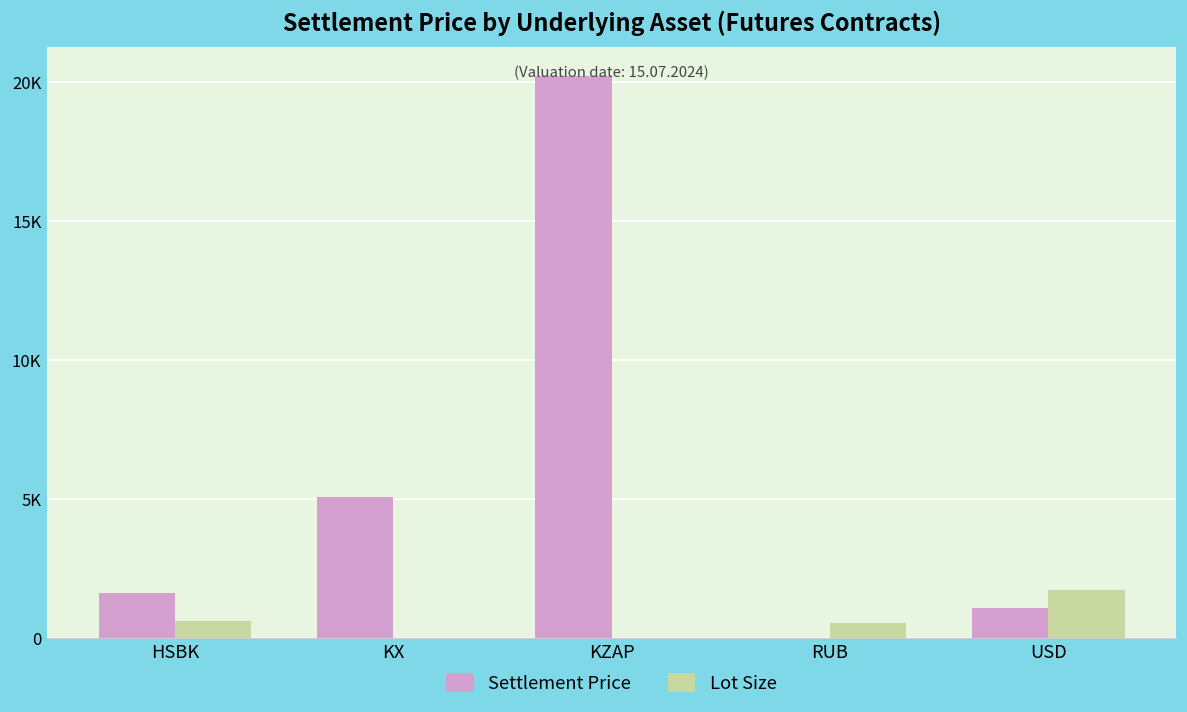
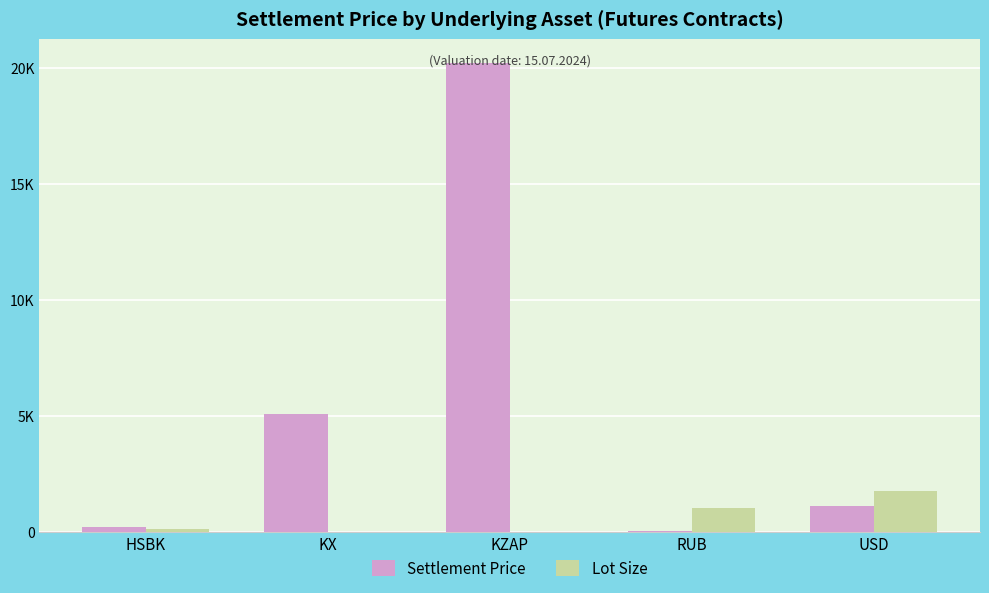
  {
    "Settlement Price": {
-     "HSBK": 1600,
+     "HSBK": 200,
      "KX": 5100,
      "USD": 1100
    },
    "Lot Size": {
-     "HSBK": 600,
-     "RUB": 500,
+     "HSBK": 100,
+     "RUB": 1000,
      "USD": 1700
    }
  }
